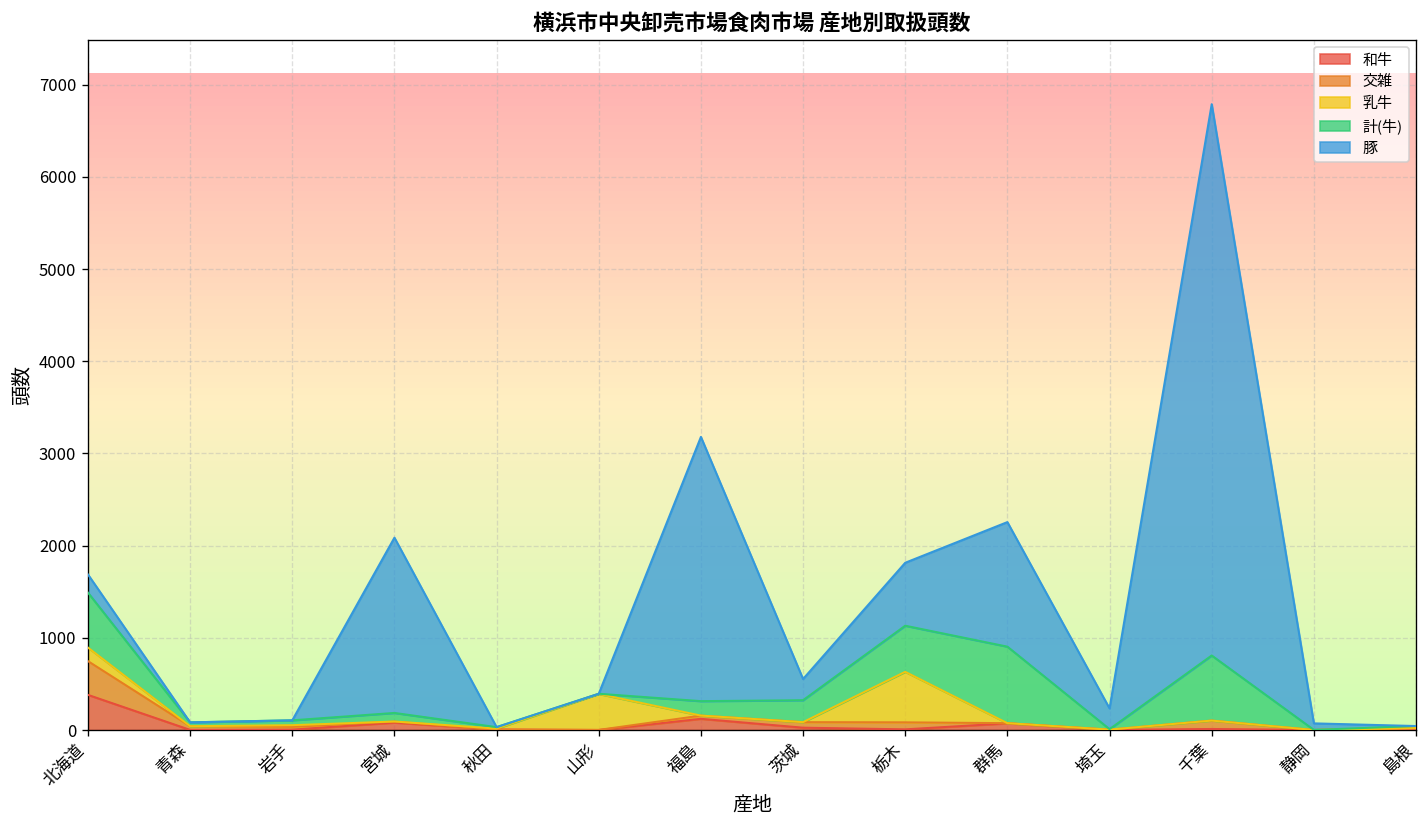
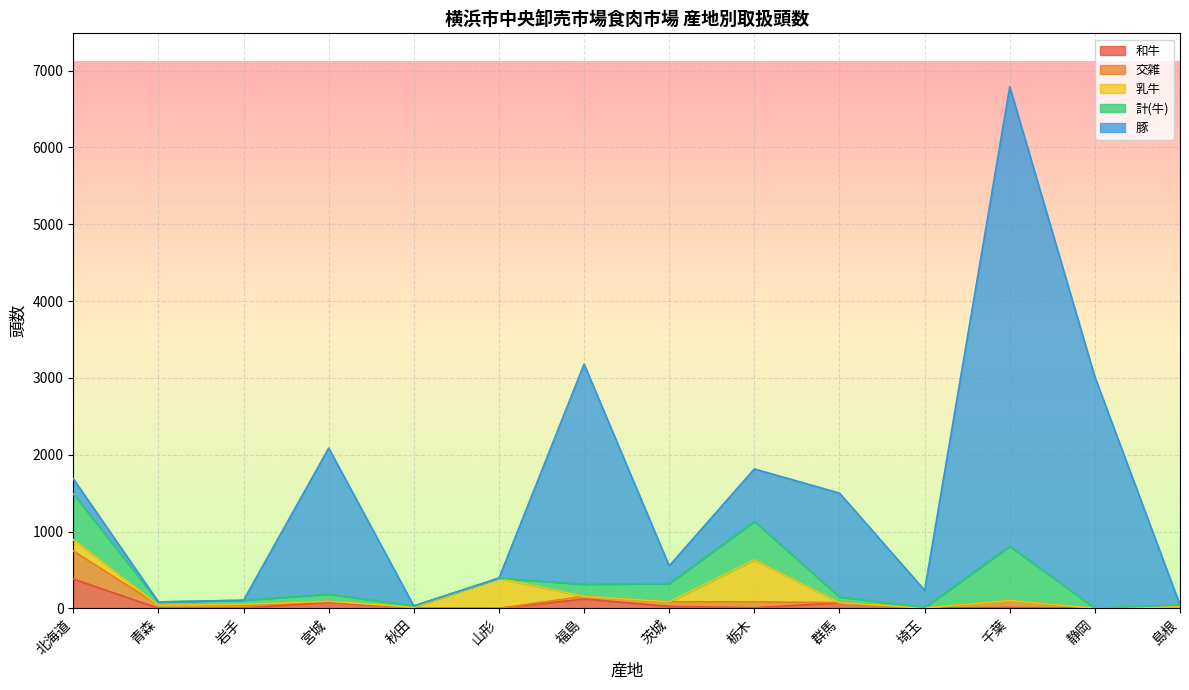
  {
    "乳牛": {
      "北海道": 100,
      "栃木": 500
    },
    "計(牛)": {
      "北海道": 600,
      "宮城": 100,
      "福島": 200,
      "茨城": 200,
      "栃木": 500,
-     "群馬": 800,
+     "群馬": 100,
      "千葉": 700
    },
    "豚": {
      "北海道": 200,
      "宮城": 1900,
      "福島": 2900,
      "茨城": 200,
      "栃木": 700,
      "群馬": 1400,
      "埼玉": 200,
      "千葉": 6000,
-     "静岡": 100
+     "静岡": 3000
    }
  }
